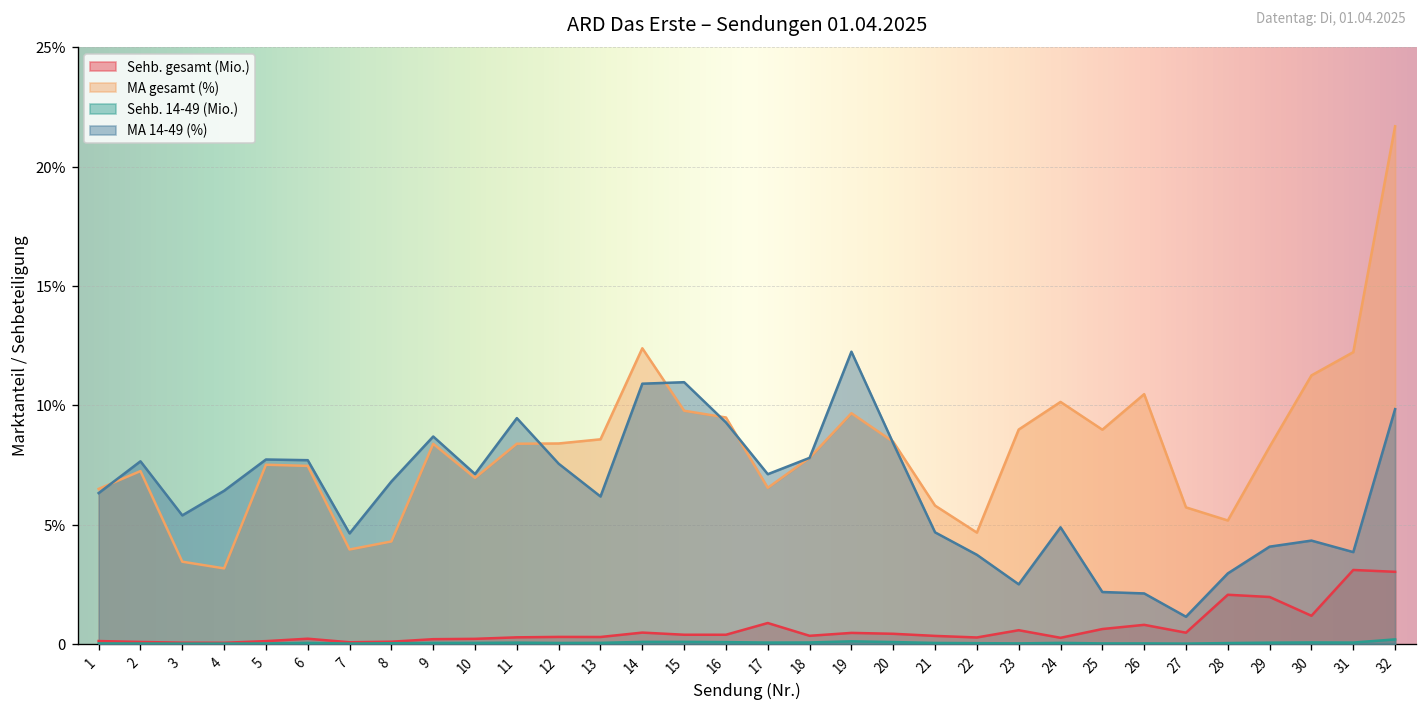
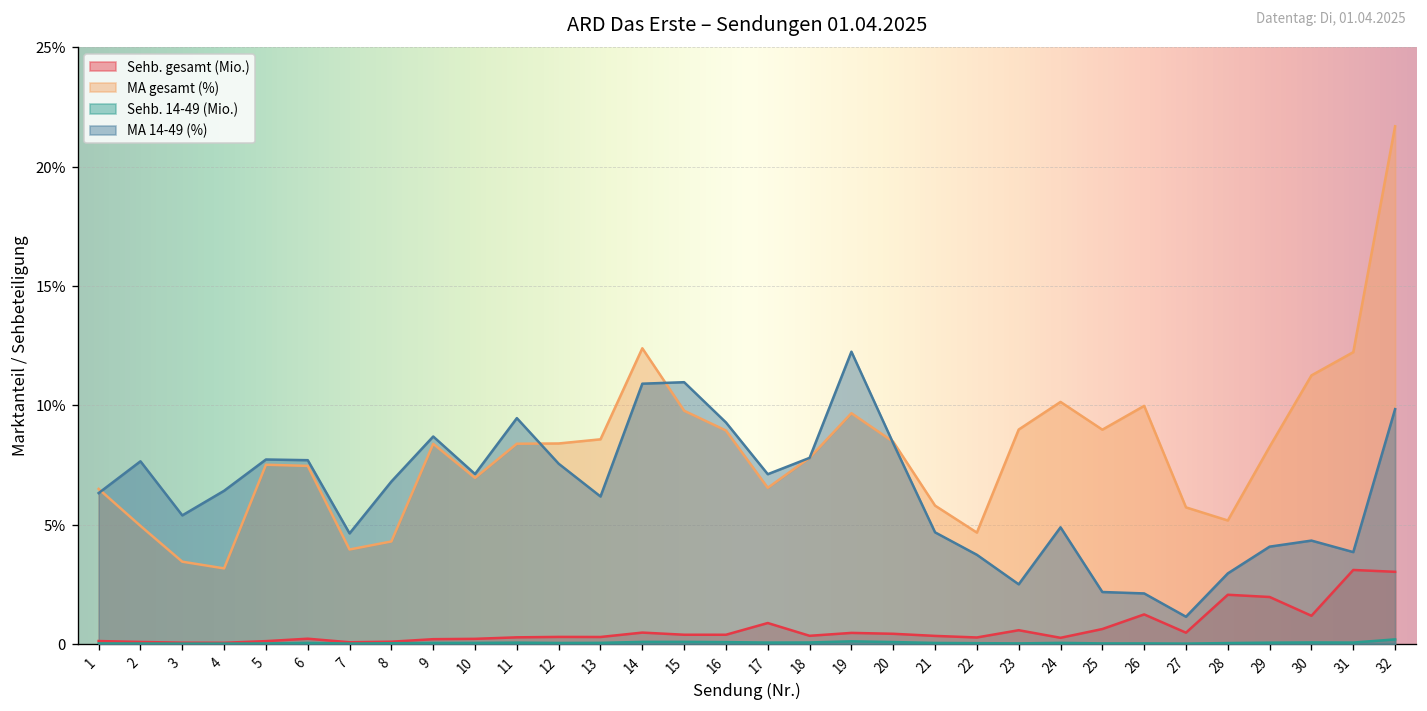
  {
    "Sehb. gesamt (Mio.)": {
      "6": "0.2%",
      "9": "0.2%",
      "10": "0.2%",
      "11": "0.3%",
      "12": "0.3%",
      "13": "0.3%",
      "14": "0.5%",
      "15": "0.4%",
      "16": "0.4%",
      "17": "0.9%",
      "18": "0.3%",
      "19": "0.5%",
      "20": "0.4%",
      "21": "0.3%",
      "22": "0.3%",
      "23": "0.6%",
      "24": "0.3%",
      "25": "0.6%",
-     "26": "0.8%",
+     "26": "1.2%",
      "27": "0.5%",
      "28": "2.1%",
      "29": "2.0%",
      "30": "1.2%",
      "31": "3.1%",
      "32": "3.0%"
    },
    "MA gesamt (%)": {
      "1": "6.5%",
-     "2": "7.2%",
+     "2": "4.9%",
      "3": "3.4%",
      "4": "3.2%",
      "5": "7.5%",
      "6": "7.5%",
      "7": "4.0%",
      "8": "4.3%",
      "9": "8.4%",
      "10": "7.0%",
      "11": "8.4%",
      "12": "8.4%",
      "13": "8.6%",
      "14": "12.4%",
      "15": "9.8%",
-     "16": "9.5%",
+     "16": "8.9%",
      "17": "6.5%",
      "19": "9.7%",
      "21": "5.8%",
      "22": "4.7%",
      "23": "9.0%",
      "24": "10.1%",
      "25": "9.0%",
-     "26": "10.5%",
+     "26": "10.0%",
      "27": "5.7%",
      "28": "5.2%",
      "29": "8.3%",
      "30": "11.2%",
      "31": "12.2%",
      "32": "21.7%"
    }
  }
